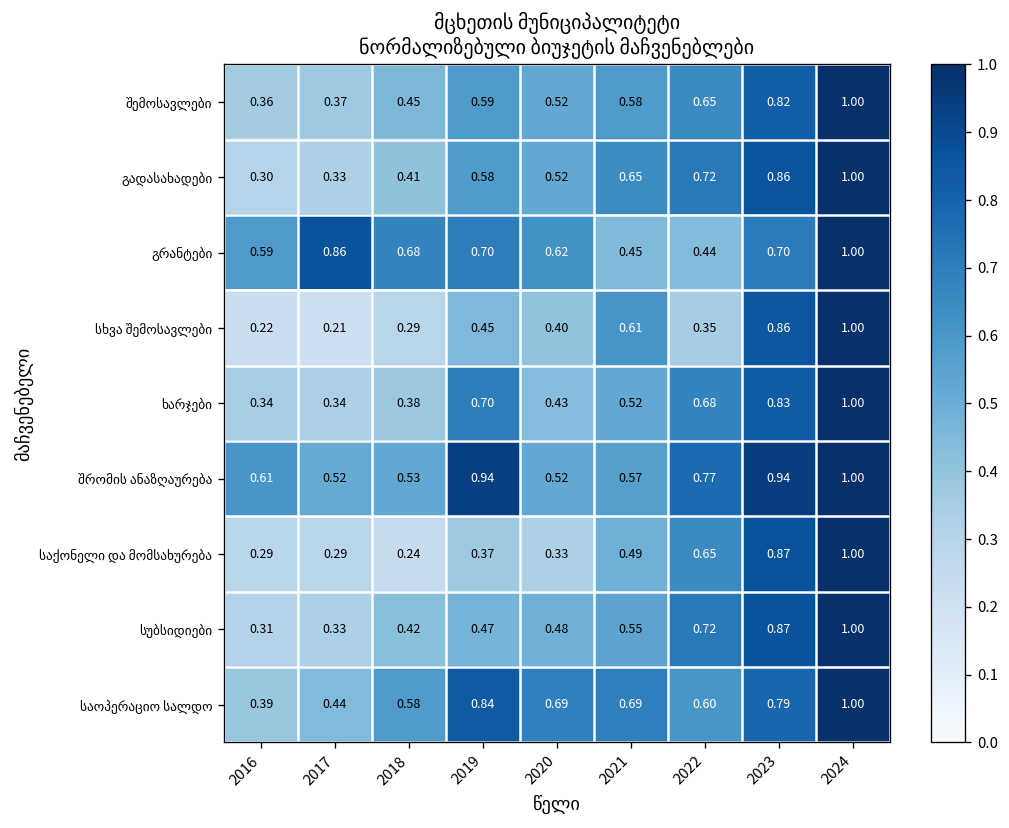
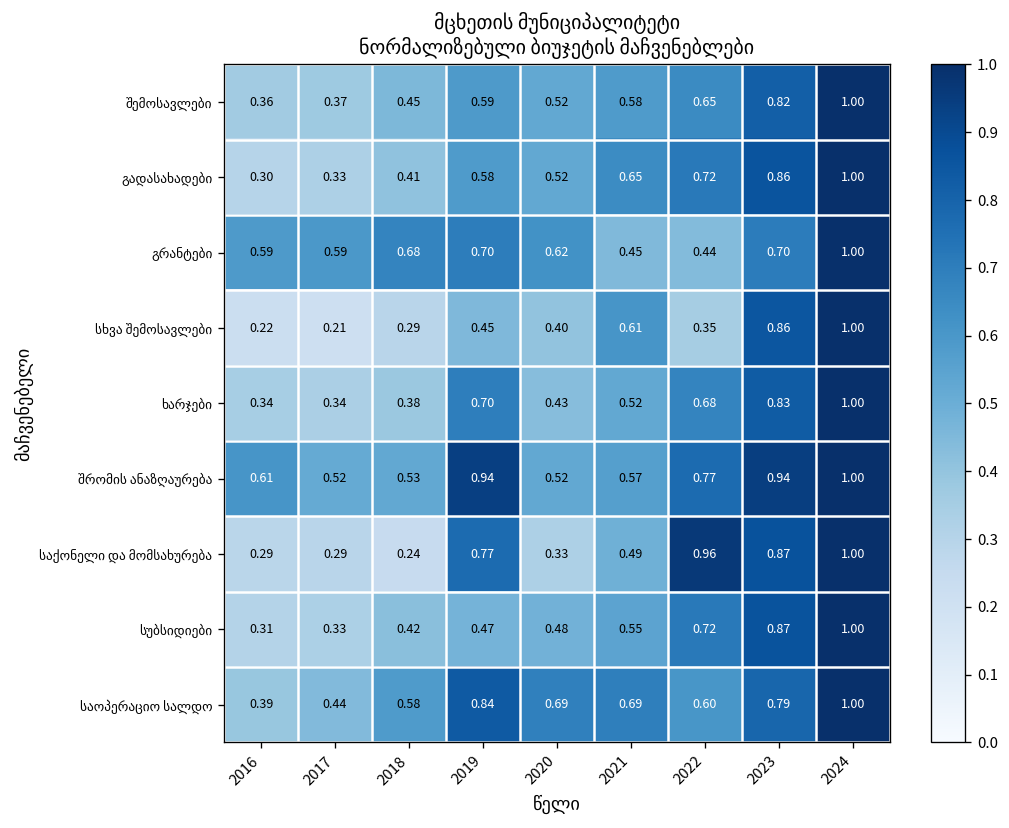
  {
    "შემოსავლები": {
      "2016": 0.36,
      "2017": 0.37,
      "2018": 0.45,
      "2019": 0.59,
      "2020": 0.52,
      "2021": 0.58,
      "2022": 0.65,
      "2023": 0.82,
      "2024": 1.00
    },
    "გადასახადები": {
      "2016": 0.30,
      "2017": 0.33,
      "2018": 0.41,
      "2019": 0.58,
      "2020": 0.52,
      "2021": 0.65,
      "2022": 0.72,
      "2023": 0.86,
      "2024": 1.00
    },
    "გრანტები": {
      "2016": 0.59,
-     "2017": 0.86,
+     "2017": 0.59,
      "2018": 0.68,
      "2019": 0.70,
      "2020": 0.62,
      "2021": 0.45,
      "2022": 0.44,
      "2023": 0.70,
      "2024": 1.00
    },
    "სხვა შემოსავლები": {
      "2016": 0.22,
      "2017": 0.21,
      "2018": 0.29,
      "2019": 0.45,
      "2020": 0.40,
      "2021": 0.61,
      "2022": 0.35,
      "2023": 0.86,
      "2024": 1.00
    },
    "ხარჯები": {
      "2016": 0.34,
      "2017": 0.34,
      "2018": 0.38,
      "2019": 0.70,
      "2020": 0.43,
      "2021": 0.52,
      "2022": 0.68,
      "2023": 0.83,
      "2024": 1.00
    },
    "შრომის ანაზღაურება": {
      "2016": 0.61,
      "2017": 0.52,
      "2018": 0.53,
      "2019": 0.94,
      "2020": 0.52,
      "2021": 0.57,
      "2022": 0.77,
      "2023": 0.94,
      "2024": 1.00
    },
    "საქონელი და მომსახურება": {
      "2016": 0.29,
      "2017": 0.29,
      "2018": 0.24,
-     "2019": 0.37,
+     "2019": 0.77,
      "2020": 0.33,
      "2021": 0.49,
-     "2022": 0.65,
+     "2022": 0.96,
      "2023": 0.87,
      "2024": 1.00
    },
    "სუბსიდიები": {
      "2016": 0.31,
      "2017": 0.33,
      "2018": 0.42,
      "2019": 0.47,
      "2020": 0.48,
      "2021": 0.55,
      "2022": 0.72,
      "2023": 0.87,
      "2024": 1.00
    },
    "საოპერაციო სალდო": {
      "2016": 0.39,
      "2017": 0.44,
      "2018": 0.58,
      "2019": 0.84,
      "2020": 0.69,
      "2021": 0.69,
      "2022": 0.60,
      "2023": 0.79,
      "2024": 1.00
    }
  }
